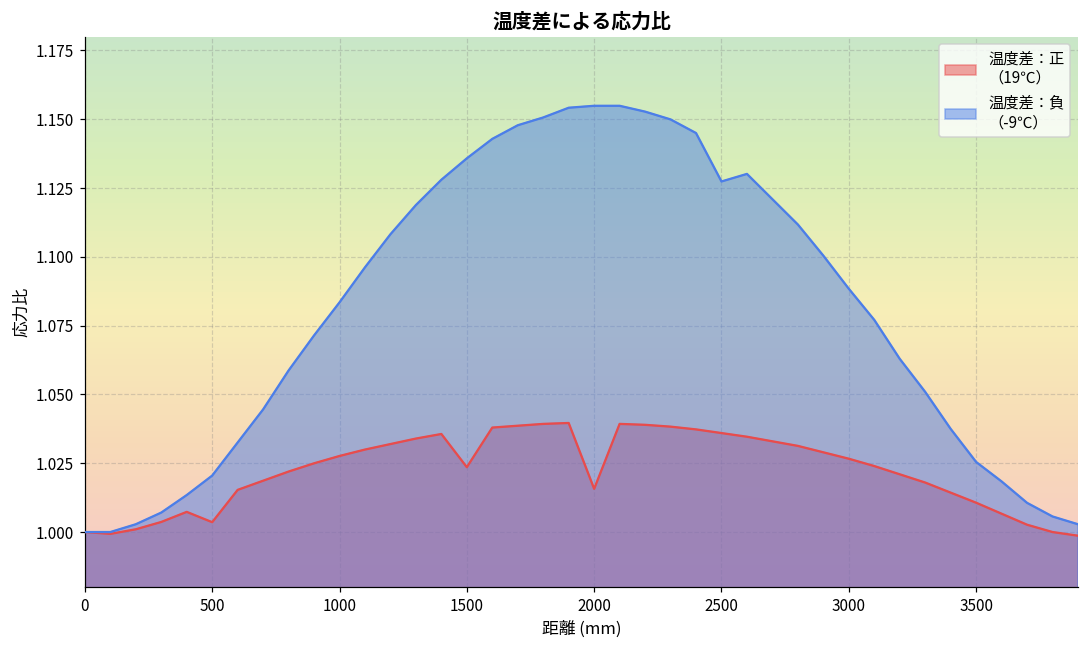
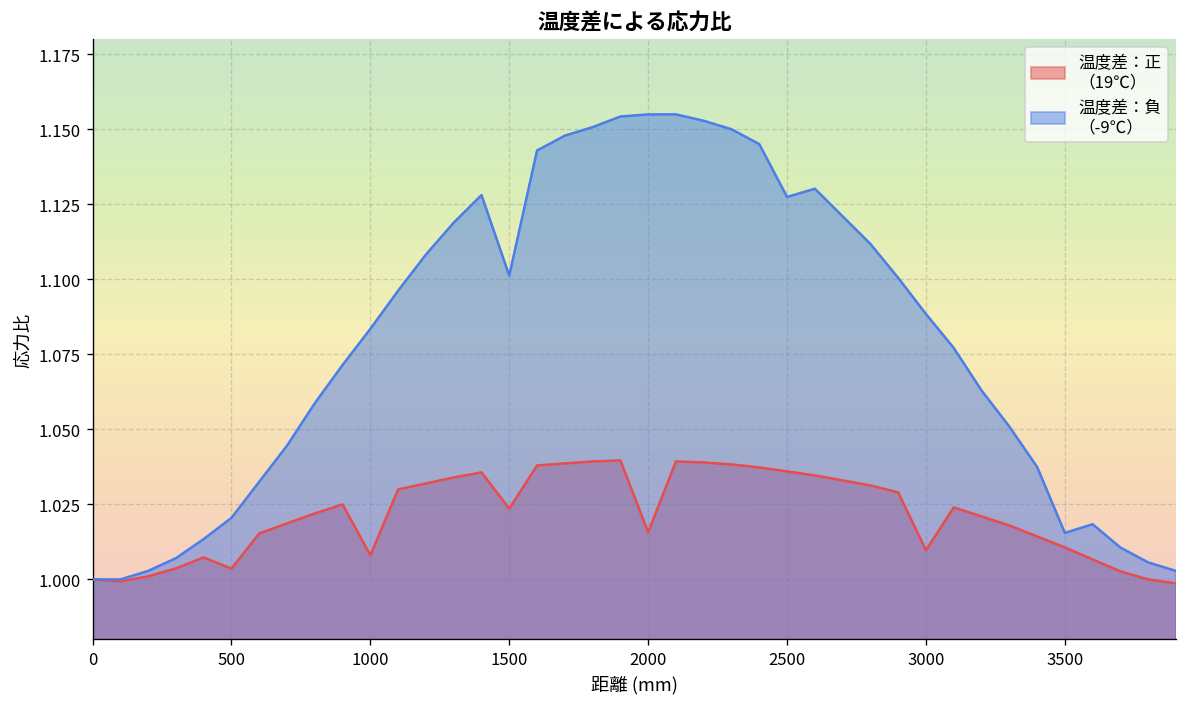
  {
    "温度差：正 （19℃）": {
      "500": 1.004,
-     "1000": 1.028,
+     "1000": 1.008,
      "1500": 1.024,
      "2000": 1.016,
      "2500": 1.036,
-     "3000": 1.027,
+     "3000": 1.010,
      "3500": 1.011
    },
    "温度差：負 （-9℃）": {
      "500": 1.021,
      "1000": 1.083,
-     "1500": 1.136,
+     "1500": 1.101,
      "2000": 1.155,
      "2500": 1.127,
      "3000": 1.088,
-     "3500": 1.025
+     "3500": 1.015
    }
  }
